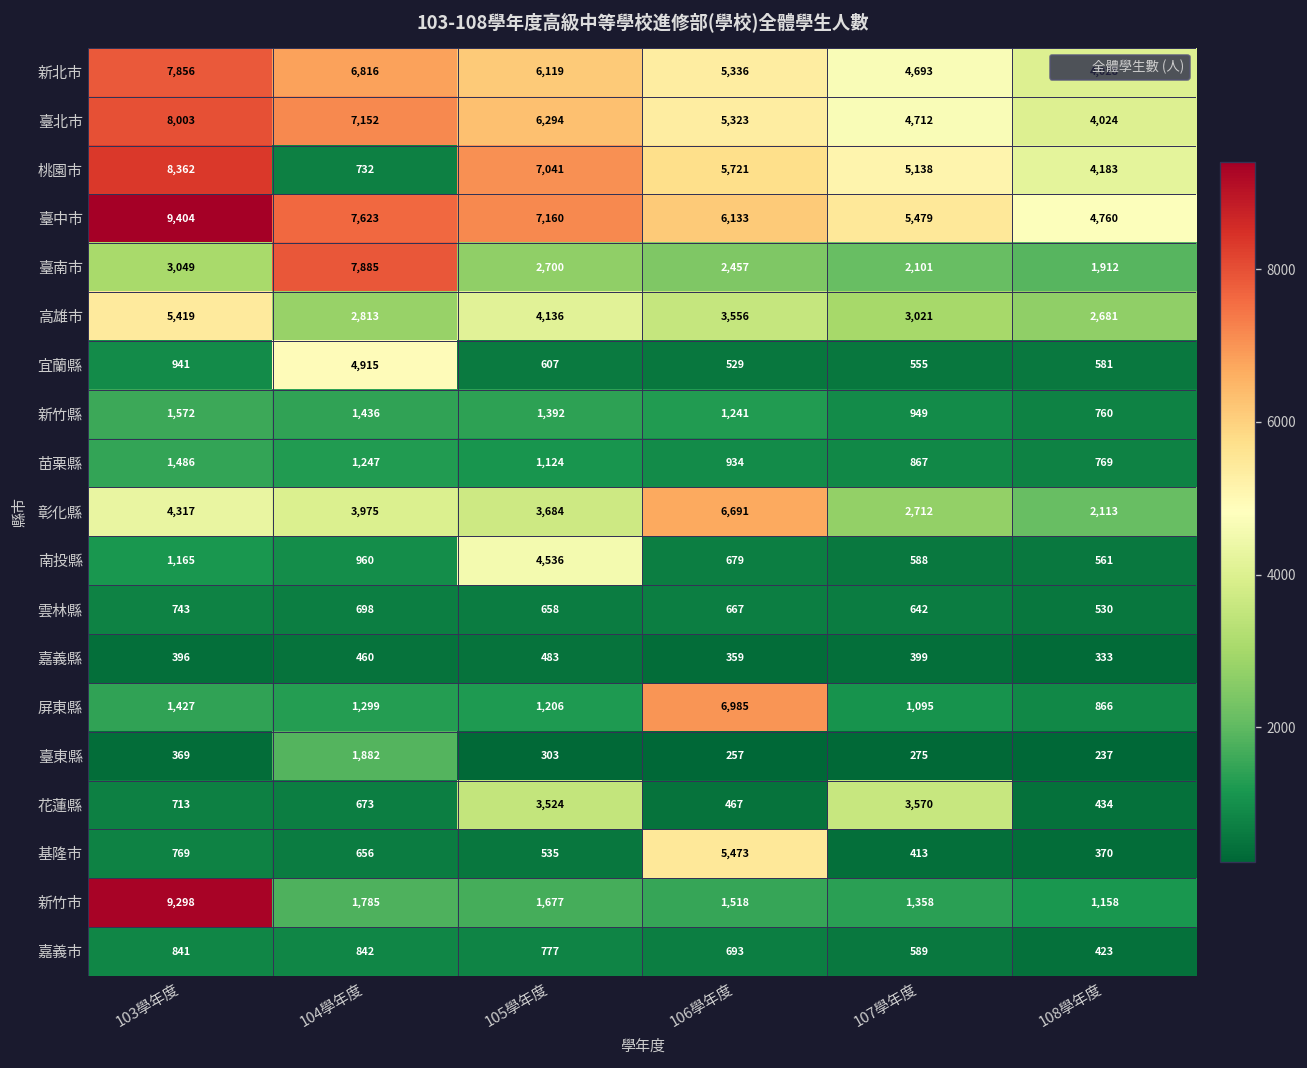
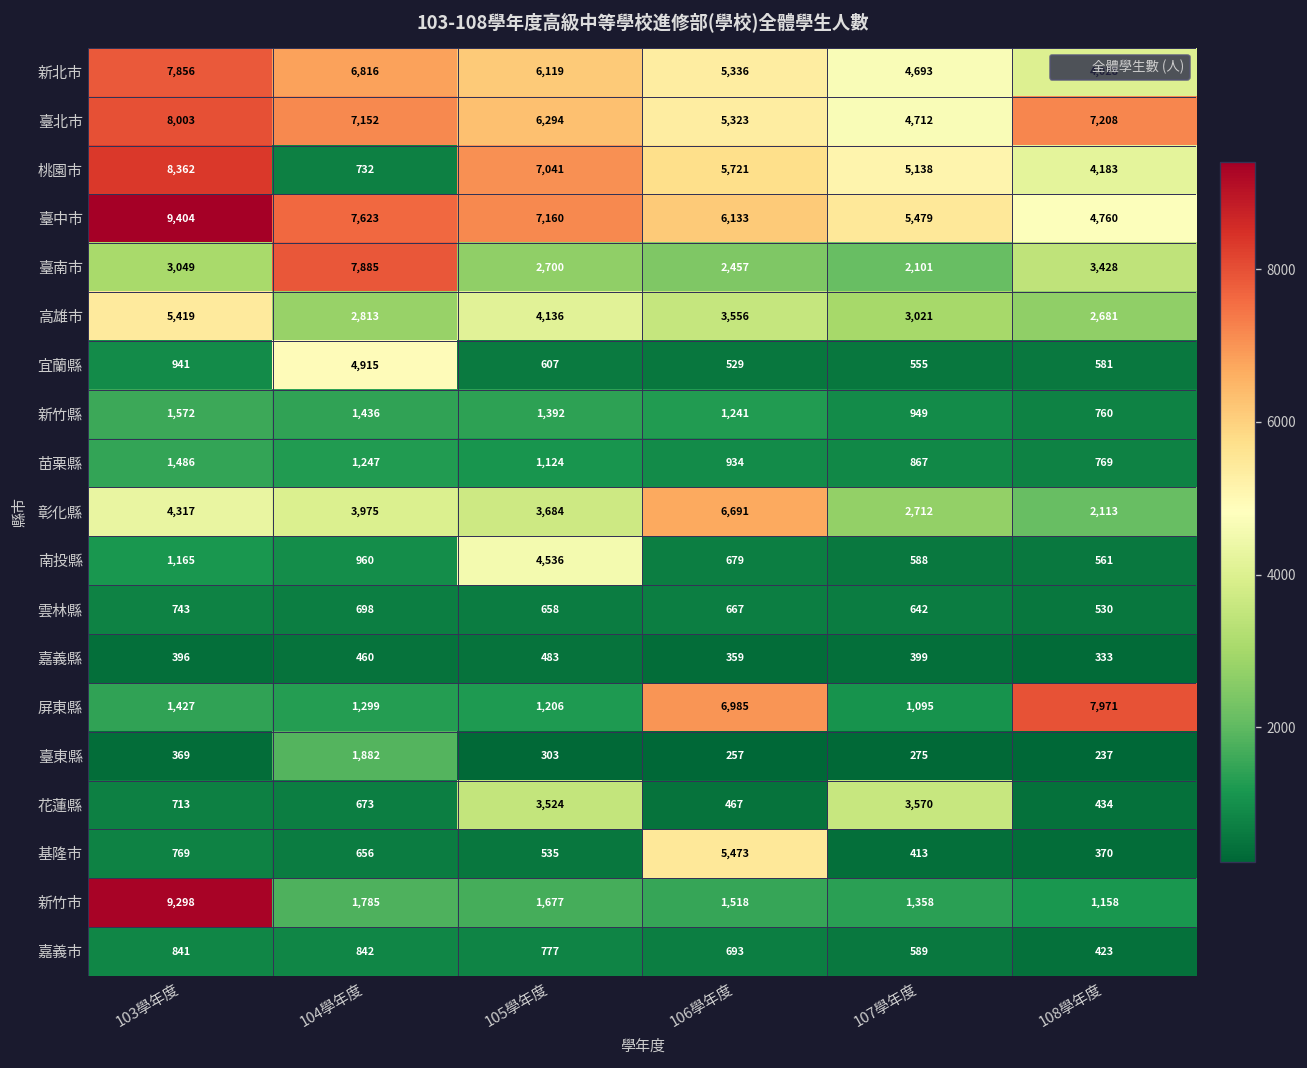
  {
    "新北市": {
      "103學年度": "7,856",
      "104學年度": "6,816",
      "105學年度": "6,119",
      "106學年度": "5,336",
      "107學年度": "4,693"
    },
    "臺北市": {
      "103學年度": "8,003",
      "104學年度": "7,152",
      "105學年度": "6,294",
      "106學年度": "5,323",
      "107學年度": "4,712",
-     "108學年度": "4,024"
+     "108學年度": "7,208"
    },
    "桃園市": {
      "103學年度": "8,362",
      "104學年度": "732",
      "105學年度": "7,041",
      "106學年度": "5,721",
      "107學年度": "5,138",
      "108學年度": "4,183"
    },
    "臺中市": {
      "103學年度": "9,404",
      "104學年度": "7,623",
      "105學年度": "7,160",
      "106學年度": "6,133",
      "107學年度": "5,479",
      "108學年度": "4,760"
    },
    "臺南市": {
      "103學年度": "3,049",
      "104學年度": "7,885",
      "105學年度": "2,700",
      "106學年度": "2,457",
      "107學年度": "2,101",
-     "108學年度": "1,912"
+     "108學年度": "3,428"
    },
    "高雄市": {
      "103學年度": "5,419",
      "104學年度": "2,813",
      "105學年度": "4,136",
      "106學年度": "3,556",
      "107學年度": "3,021",
      "108學年度": "2,681"
    },
    "宜蘭縣": {
      "103學年度": "941",
      "104學年度": "4,915",
      "105學年度": "607",
      "106學年度": "529",
      "107學年度": "555",
      "108學年度": "581"
    },
    "新竹縣": {
      "103學年度": "1,572",
      "104學年度": "1,436",
      "105學年度": "1,392",
      "106學年度": "1,241",
      "107學年度": "949",
      "108學年度": "760"
    },
    "苗栗縣": {
      "103學年度": "1,486",
      "104學年度": "1,247",
      "105學年度": "1,124",
      "106學年度": "934",
      "107學年度": "867",
      "108學年度": "769"
    },
    "彰化縣": {
      "103學年度": "4,317",
      "104學年度": "3,975",
      "105學年度": "3,684",
      "106學年度": "6,691",
      "107學年度": "2,712",
      "108學年度": "2,113"
    },
    "南投縣": {
      "103學年度": "1,165",
      "104學年度": "960",
      "105學年度": "4,536",
      "106學年度": "679",
      "107學年度": "588",
      "108學年度": "561"
    },
    "雲林縣": {
      "103學年度": "743",
      "104學年度": "698",
      "105學年度": "658",
      "106學年度": "667",
      "107學年度": "642",
      "108學年度": "530"
    },
    "嘉義縣": {
      "103學年度": "396",
      "104學年度": "460",
      "105學年度": "483",
      "106學年度": "359",
      "107學年度": "399",
      "108學年度": "333"
    },
    "屏東縣": {
      "103學年度": "1,427",
      "104學年度": "1,299",
      "105學年度": "1,206",
      "106學年度": "6,985",
      "107學年度": "1,095",
-     "108學年度": "866"
+     "108學年度": "7,971"
    },
    "臺東縣": {
      "103學年度": "369",
      "104學年度": "1,882",
      "105學年度": "303",
      "106學年度": "257",
      "107學年度": "275",
      "108學年度": "237"
    },
    "花蓮縣": {
      "103學年度": "713",
      "104學年度": "673",
      "105學年度": "3,524",
      "106學年度": "467",
      "107學年度": "3,570",
      "108學年度": "434"
    },
    "基隆市": {
      "103學年度": "769",
      "104學年度": "656",
      "105學年度": "535",
      "106學年度": "5,473",
      "107學年度": "413",
      "108學年度": "370"
    },
    "新竹市": {
      "103學年度": "9,298",
      "104學年度": "1,785",
      "105學年度": "1,677",
      "106學年度": "1,518",
      "107學年度": "1,358",
      "108學年度": "1,158"
    },
    "嘉義市": {
      "103學年度": "841",
      "104學年度": "842",
      "105學年度": "777",
      "106學年度": "693",
      "107學年度": "589",
      "108學年度": "423"
    }
  }
